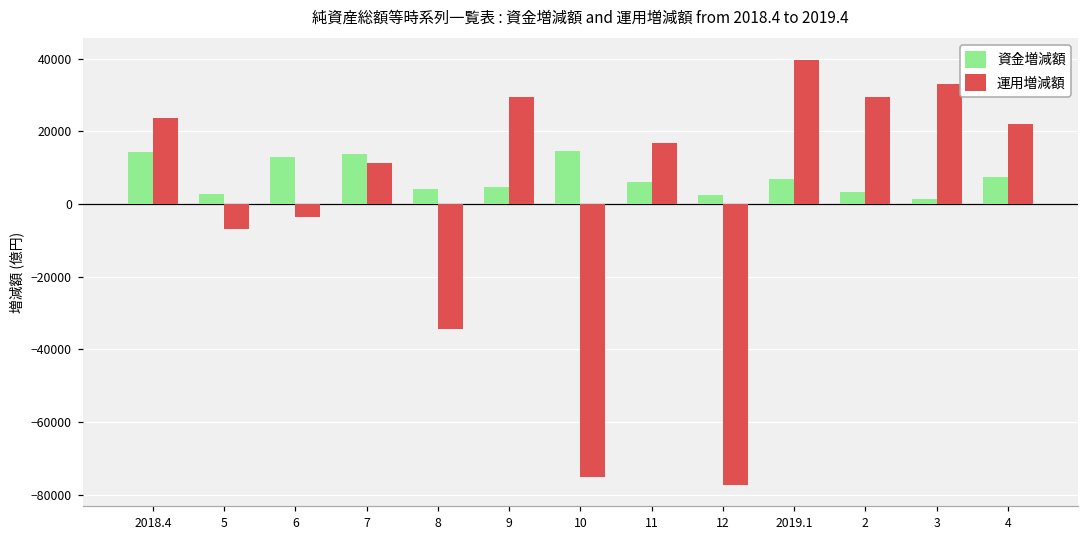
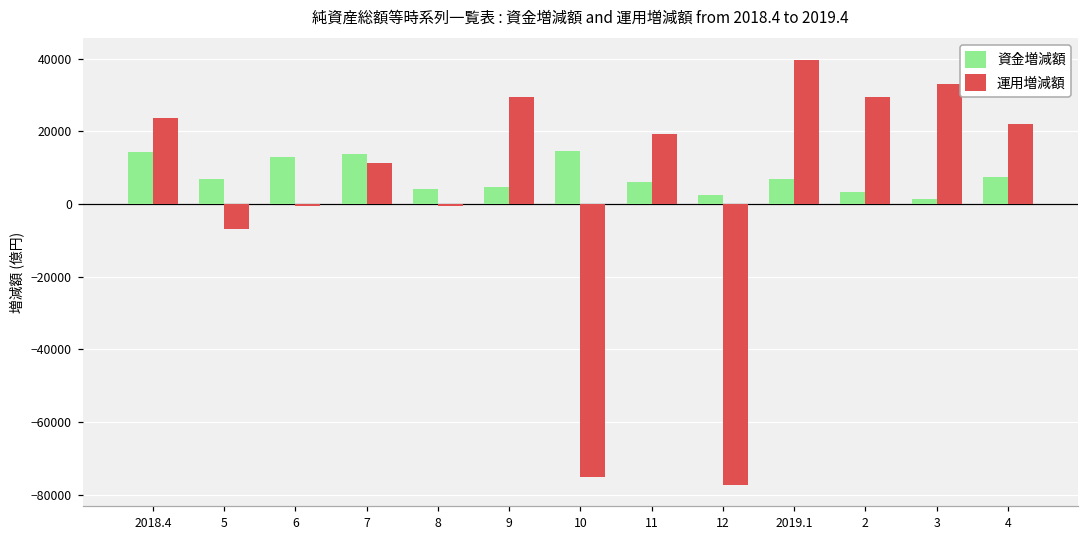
  {
    "資金増減額": {
      "2018.4": 14000,
-     "5": 3000,
+     "5": 7000,
      "6": 13000,
      "7": 14000,
      "8": 4000,
      "9": 5000,
      "10": 14000,
      "11": 6000,
      "12": 2000,
      "2019.1": 7000,
      "2": 3000,
      "3": 1000,
      "4": 8000
    },
    "運用増減額": {
      "2018.4": 24000,
      "5": -7000,
-     "6": -4000,
+     "6": 0,
      "7": 11000,
-     "8": -34000,
+     "8": 0,
      "9": 30000,
      "10": -75000,
-     "11": 17000,
+     "11": 19000,
      "12": -77000,
      "2019.1": 40000,
      "2": 29000,
      "3": 33000,
      "4": 22000
    }
  }
